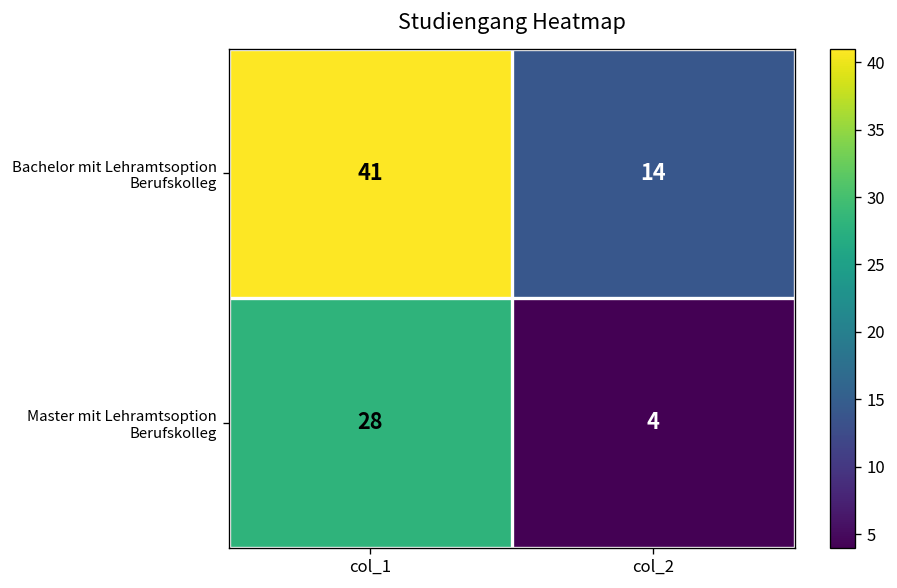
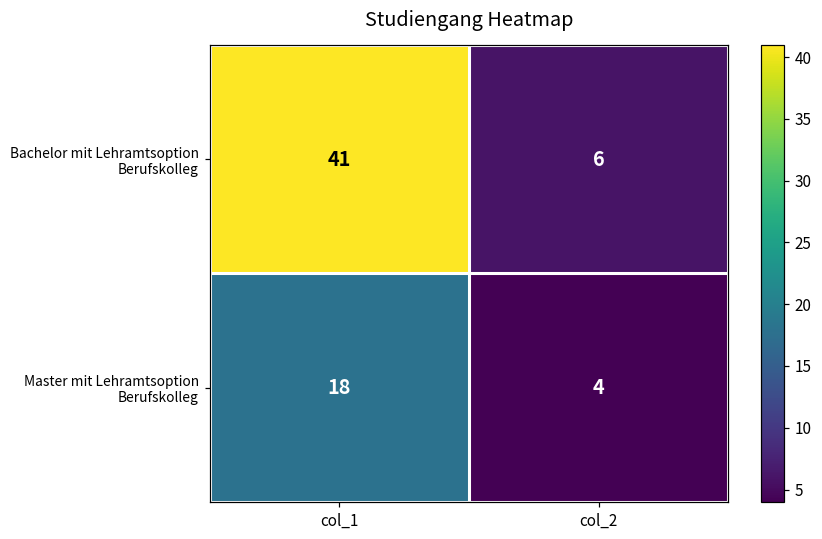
  {
    "Bachelor mit Lehramtsoption Berufskolleg": {
      "col_1": 41,
-     "col_2": 14
+     "col_2": 6
    },
    "Master mit Lehramtsoption Berufskolleg": {
-     "col_1": 28,
+     "col_1": 18,
      "col_2": 4
    }
  }
